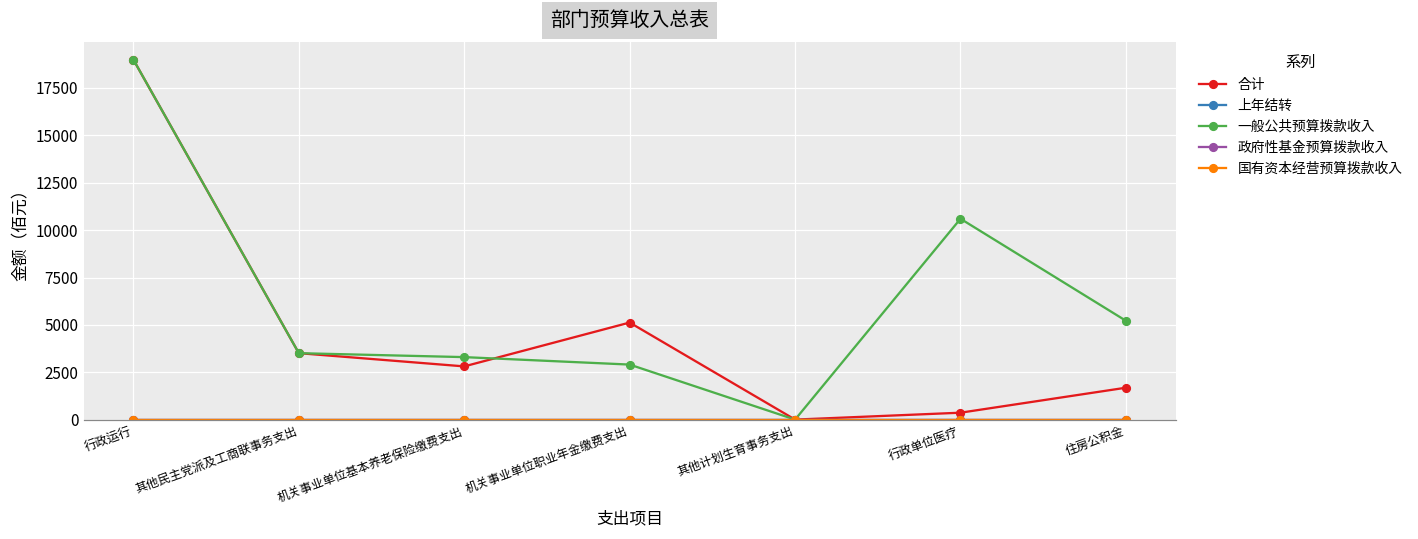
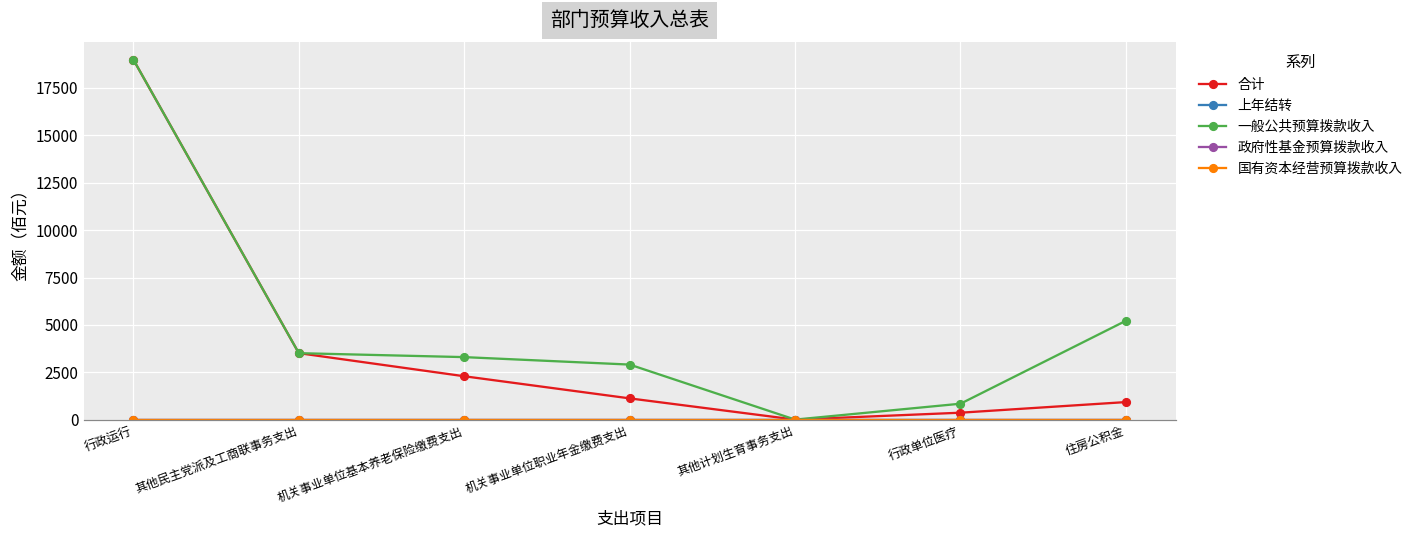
  {
    "合计": {
-     "机关事业单位基本养老保险缴费支出": 2800,
-     "机关事业单位职业年金缴费支出": 5100,
+     "机关事业单位基本养老保险缴费支出": 2300,
+     "机关事业单位职业年金缴费支出": 1100,
      "行政单位医疗": 400,
-     "住房公积金": 1700
+     "住房公积金": 900
    },
    "国有资本经营预算拨款收入": {
      "行政运行": 0,
      "其他民主党派及工商联事务支出": 0,
      "机关事业单位基本养老保险缴费支出": 0,
      "机关事业单位职业年金缴费支出": 0,
      "行政单位医疗": 0,
      "住房公积金": 0
    },
    "一般公共预算拨款收入": {
      "机关事业单位基本养老保险缴费支出": 3300,
      "机关事业单位职业年金缴费支出": 2900,
-     "行政单位医疗": 10600,
+     "行政单位医疗": 800,
      "住房公积金": 5200
    }
  }
